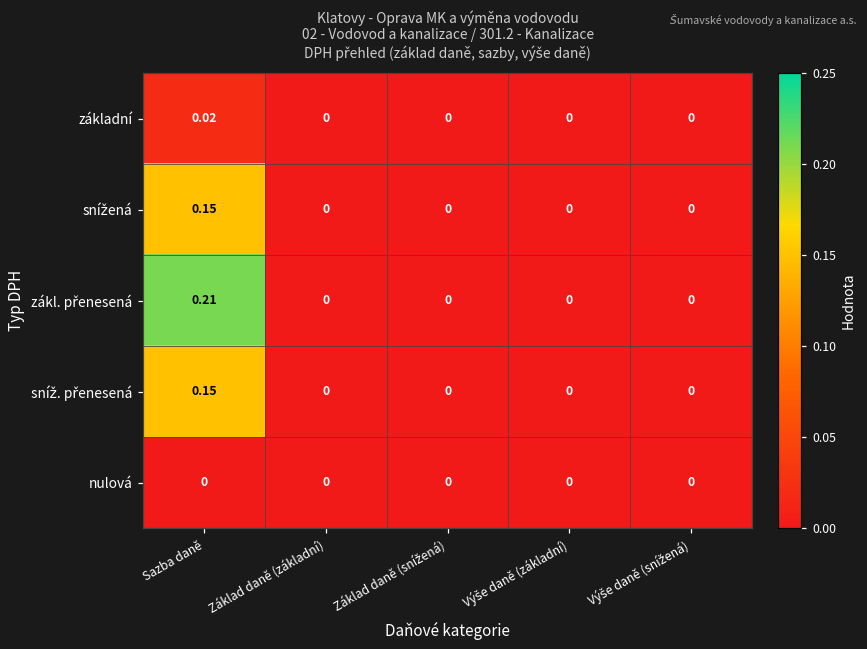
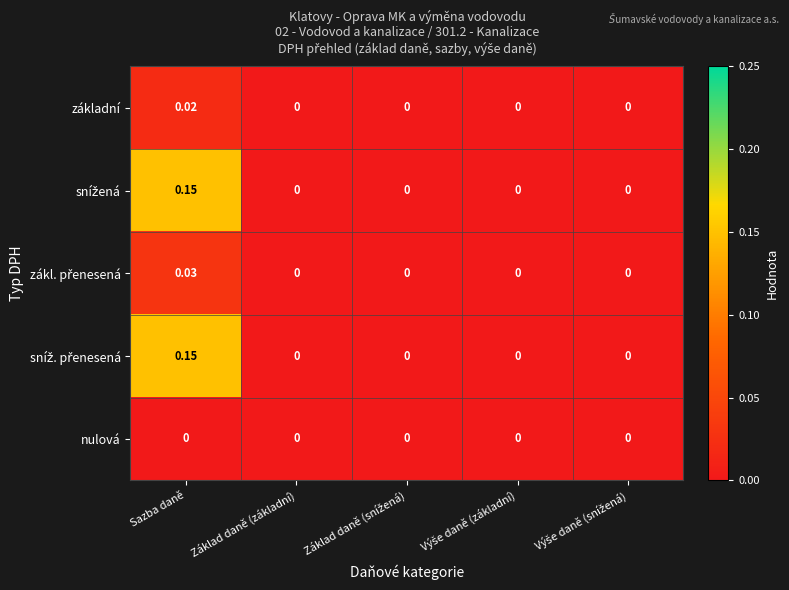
  {
    "základní": {
      "Sazba daně": 0.02,
      "Základ daně (základní)": 0,
      "Základ daně (snížená)": 0,
      "Výše daně (základní)": 0,
      "Výše daně (snížená)": 0
    },
    "snížená": {
      "Sazba daně": 0.15,
      "Základ daně (základní)": 0,
      "Základ daně (snížená)": 0,
      "Výše daně (základní)": 0,
      "Výše daně (snížená)": 0
    },
    "zákl. přenesená": {
-     "Sazba daně": 0.21,
+     "Sazba daně": 0.03,
      "Základ daně (základní)": 0,
      "Základ daně (snížená)": 0,
      "Výše daně (základní)": 0,
      "Výše daně (snížená)": 0
    },
    "sníž. přenesená": {
      "Sazba daně": 0.15,
      "Základ daně (základní)": 0,
      "Základ daně (snížená)": 0,
      "Výše daně (základní)": 0,
      "Výše daně (snížená)": 0
    },
    "nulová": {
      "Sazba daně": 0,
      "Základ daně (základní)": 0,
      "Základ daně (snížená)": 0,
      "Výše daně (základní)": 0,
      "Výše daně (snížená)": 0
    }
  }
